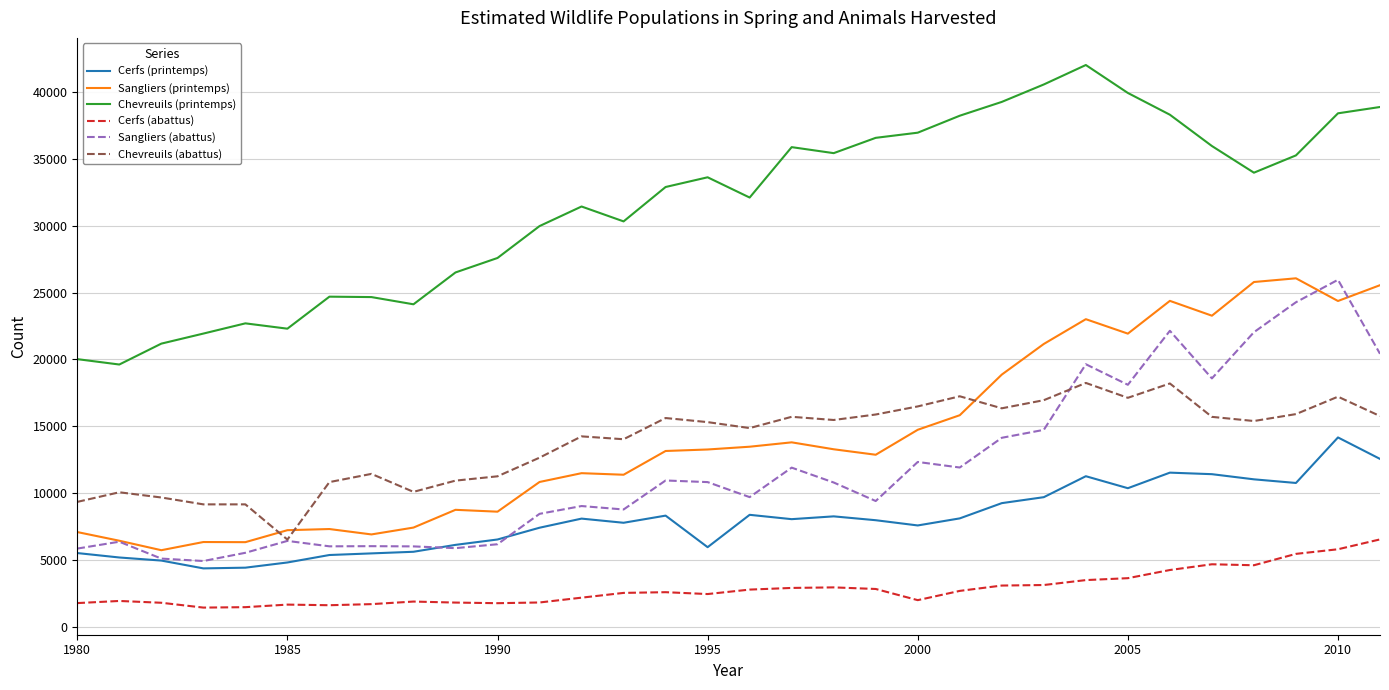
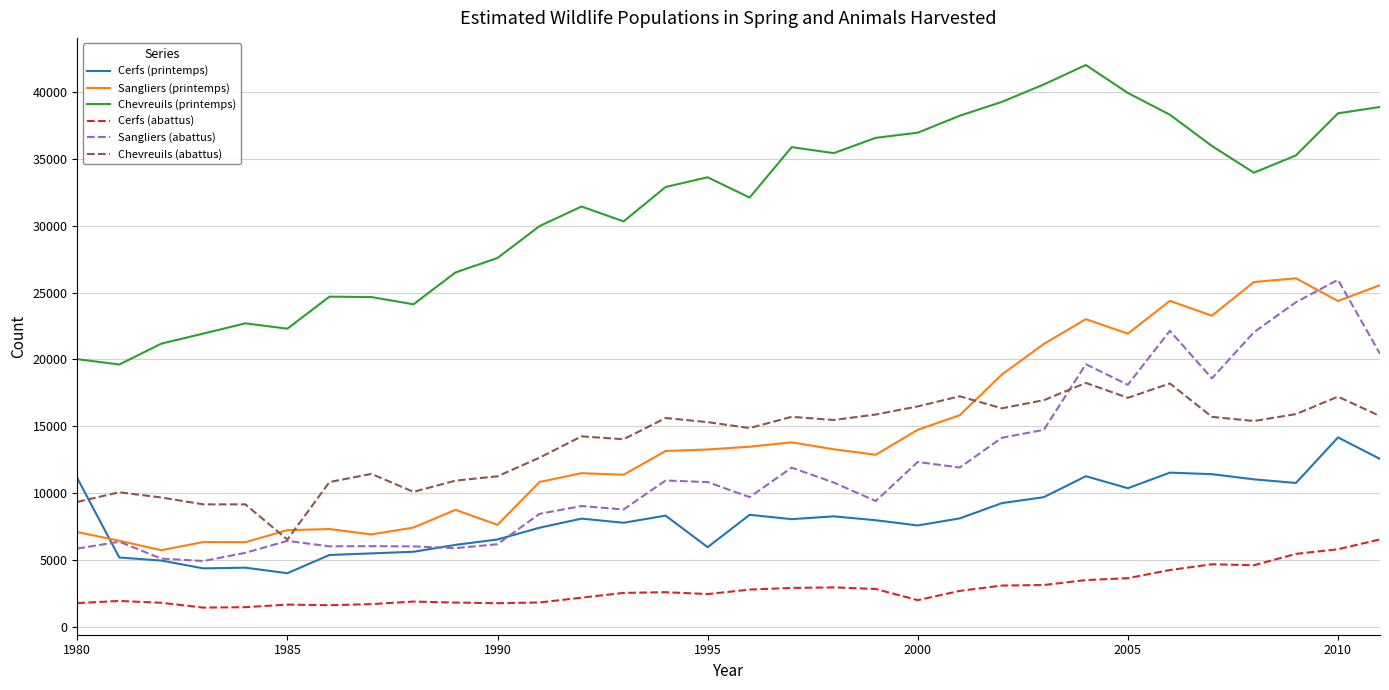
  {
    "Cerfs (printemps)": {
-     "1980": 5500,
-     "1985": 4800,
+     "1980": 11100,
+     "1985": 4000,
      "1990": 6500,
      "1995": 6000,
      "2000": 7600,
      "2005": 10400,
      "2010": 14200
    },
    "Sangliers (printemps)": {
      "1980": 7100,
      "1985": 7200,
-     "1990": 8600,
+     "1990": 7600,
      "1995": 13300,
      "2000": 14700,
      "2005": 21900,
      "2010": 24400
    },
    "Chevreuils (printemps)": {
      "1980": 20000,
      "1985": 22300,
      "1990": 27600,
      "1995": 33600,
      "2000": 36900,
      "2005": 39900,
      "2010": 38400
    },
    "Cerfs (abattus)": {
      "1980": 1800,
      "1985": 1700,
      "1990": 1800,
      "1995": 2500,
      "2000": 2000,
      "2005": 3700,
      "2010": 5800
    },
    "Sangliers (abattus)": {
      "1980": 5900,
      "1990": 6200,
      "1995": 10800,
      "2000": 12300,
      "2005": 18100,
      "2010": 26000
    },
    "Chevreuils (abattus)": {
      "1980": 9400,
      "1990": 11300,
      "1995": 15300,
      "2000": 16500,
      "2005": 17100,
      "2010": 17200
    }
  }
